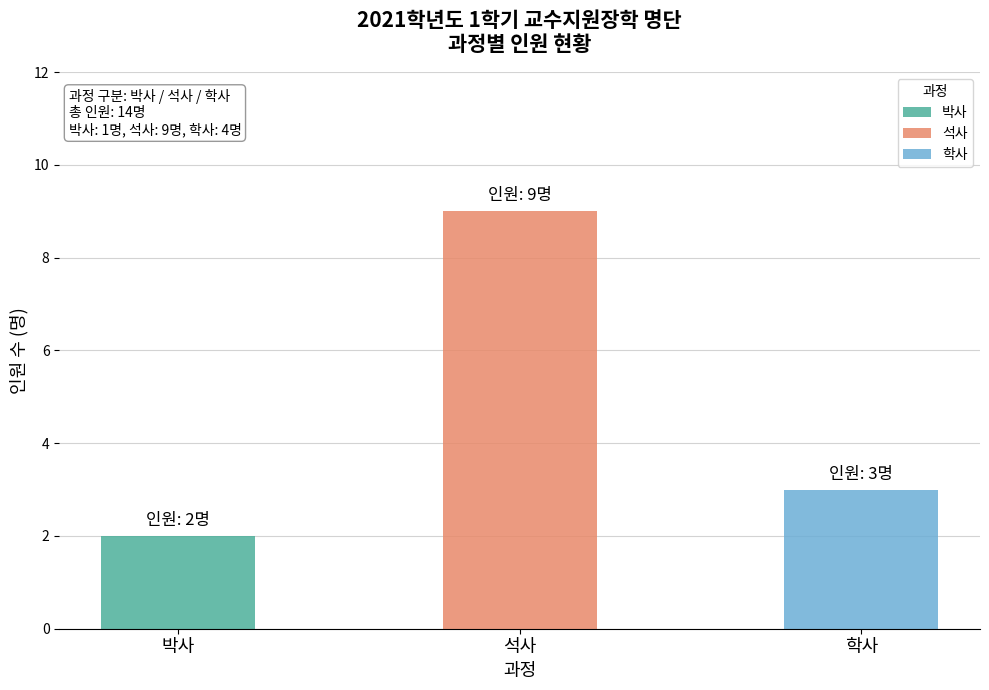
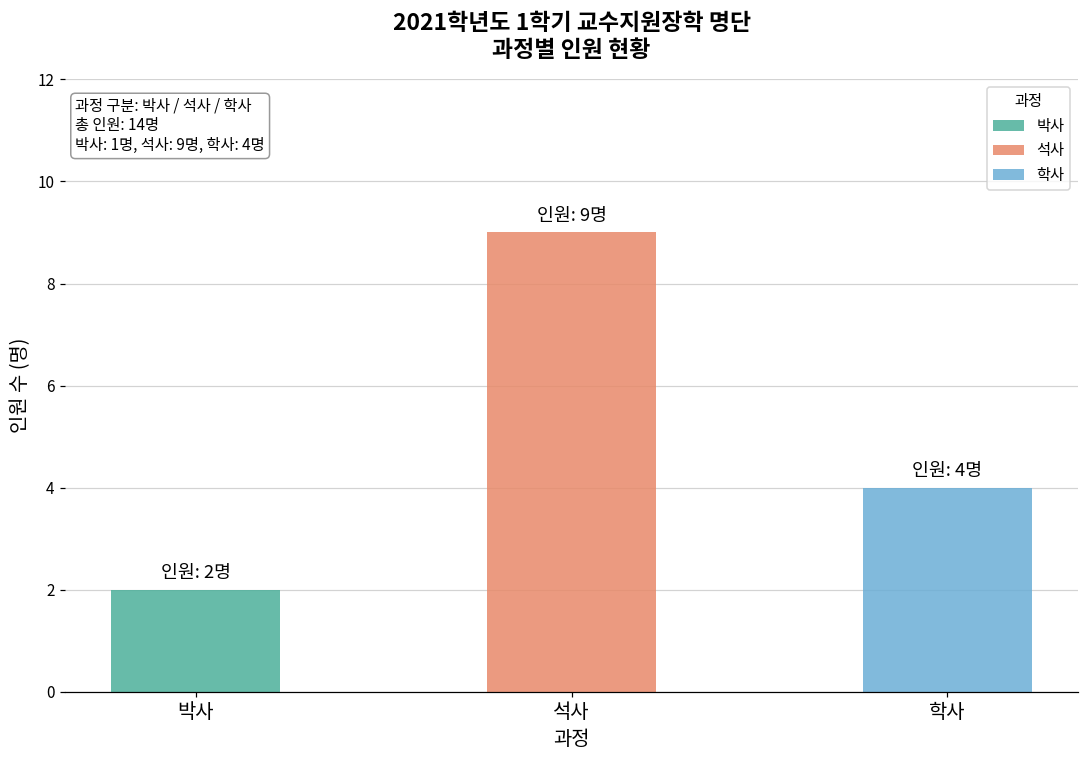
  {
    "박사": "2명",
    "석사": "9명",
-   "학사": "3명"
+   "학사": "4명"
  }
